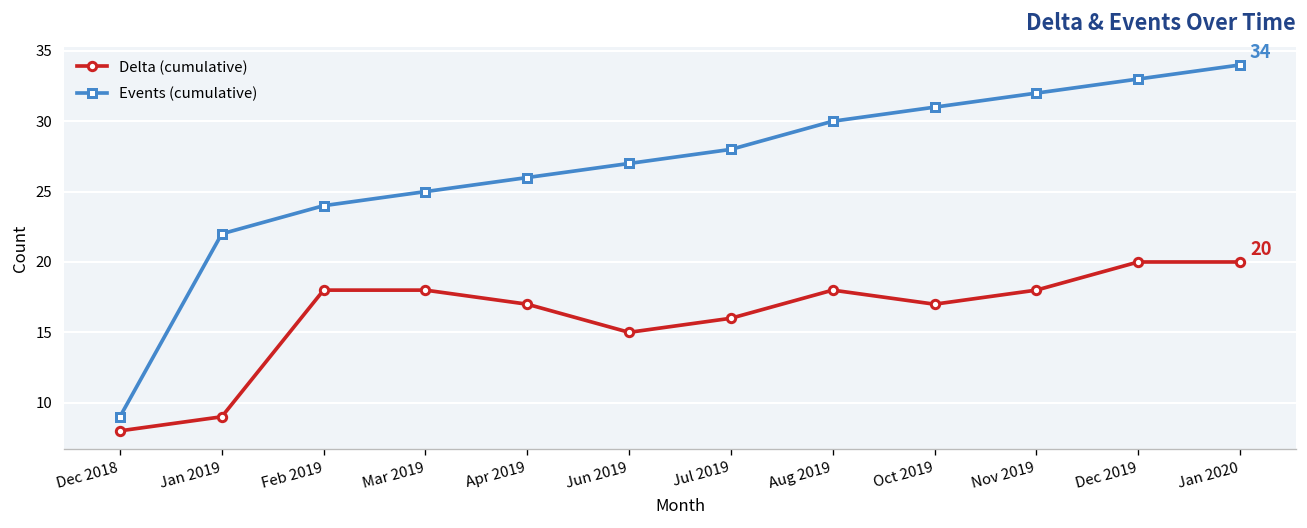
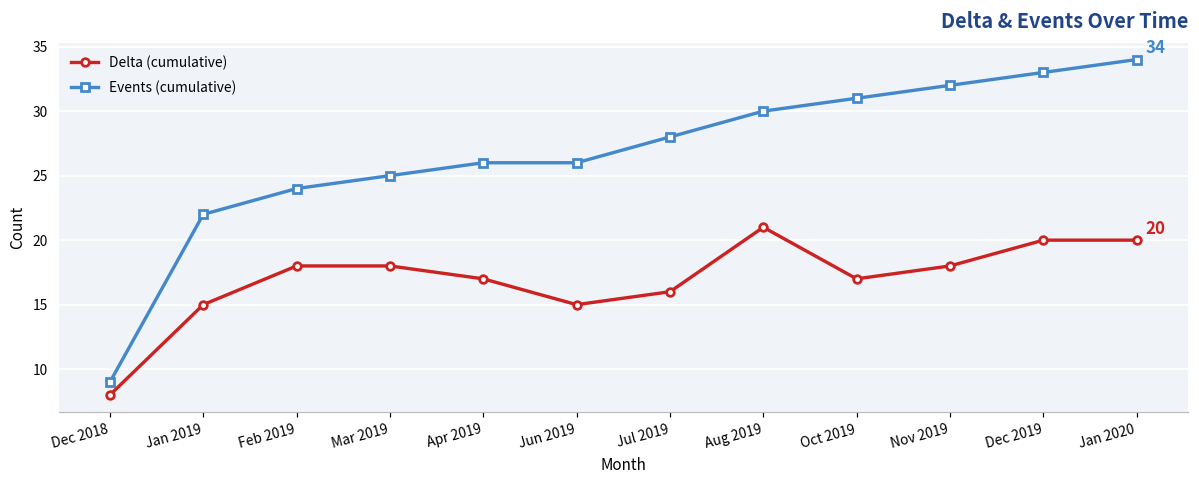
  {
    "Delta (cumulative)": {
      "Dec 2018": 8,
-     "Jan 2019": 9,
+     "Jan 2019": 15,
      "Feb 2019": 18,
      "Mar 2019": 18,
      "Apr 2019": 17,
      "Jun 2019": 15,
      "Jul 2019": 16,
-     "Aug 2019": 18,
+     "Aug 2019": 21,
      "Oct 2019": 17,
      "Nov 2019": 18,
      "Dec 2019": 20
    },
    "Events (cumulative)": {
      "Dec 2018": 9,
      "Jan 2019": 22,
      "Feb 2019": 24,
      "Mar 2019": 25,
      "Apr 2019": 26,
-     "Jun 2019": 27,
+     "Jun 2019": 26,
      "Jul 2019": 28,
      "Aug 2019": 30,
      "Oct 2019": 31,
      "Nov 2019": 32,
      "Dec 2019": 33
    }
  }
